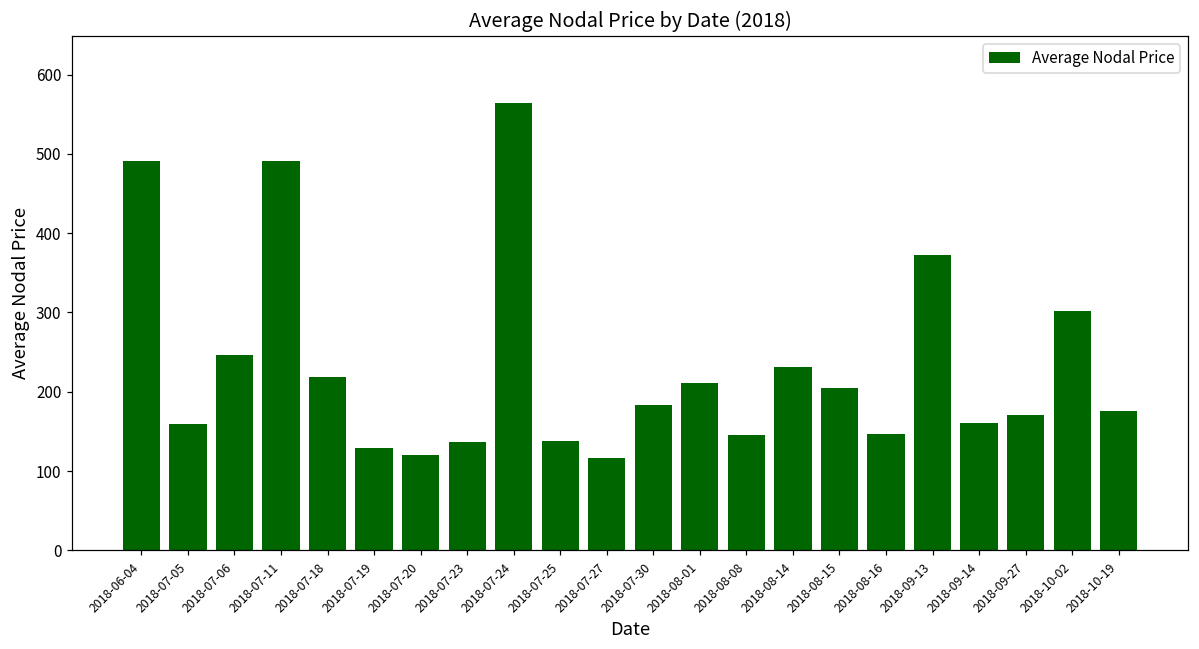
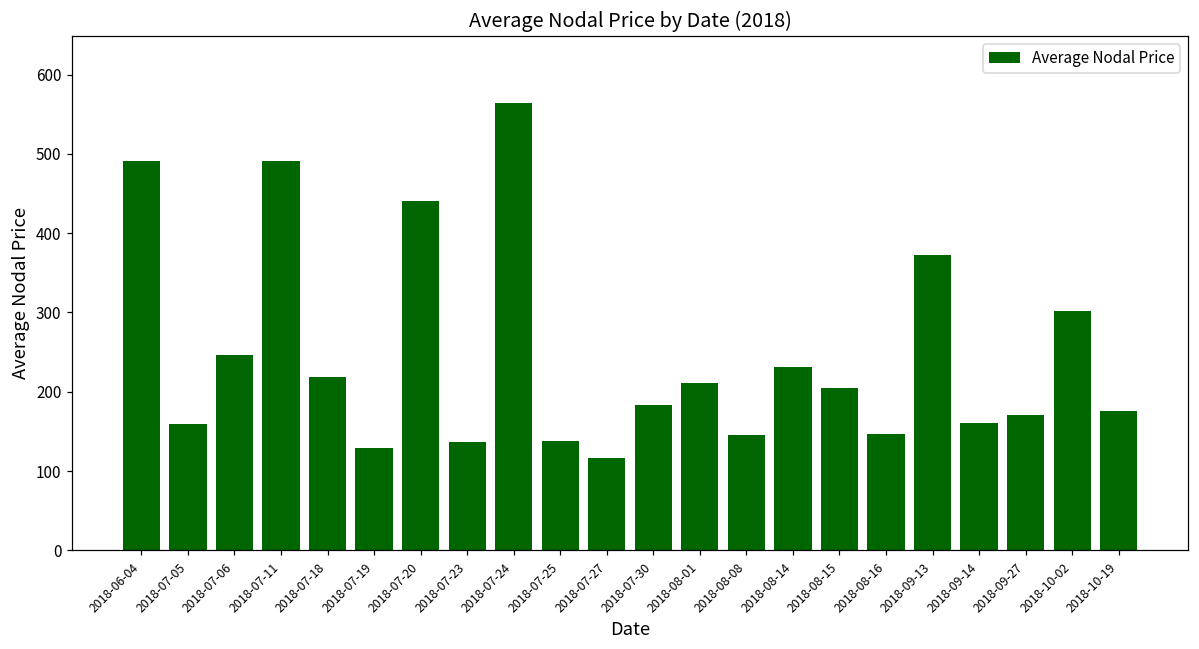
  {
    "2018-06-04": 490,
    "2018-07-05": 160,
    "2018-07-06": 250,
    "2018-07-11": 490,
    "2018-07-18": 220,
    "2018-07-19": 130,
-   "2018-07-20": 120,
+   "2018-07-20": 440,
    "2018-07-23": 140,
    "2018-07-24": 560,
    "2018-07-25": 140,
    "2018-07-27": 120,
    "2018-07-30": 180,
    "2018-08-01": 210,
    "2018-08-08": 150,
    "2018-08-14": 230,
    "2018-08-15": 200,
    "2018-08-16": 150,
    "2018-09-13": 370,
    "2018-09-14": 160,
    "2018-09-27": 170,
    "2018-10-02": 300,
    "2018-10-19": 180
  }
